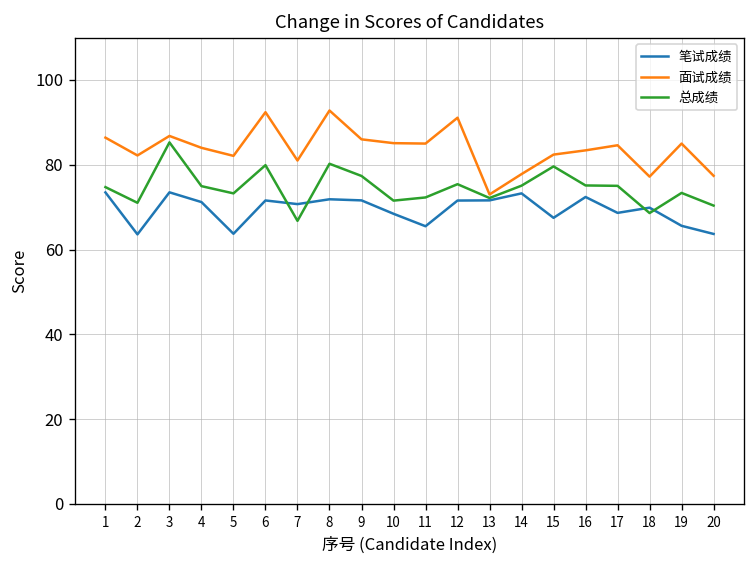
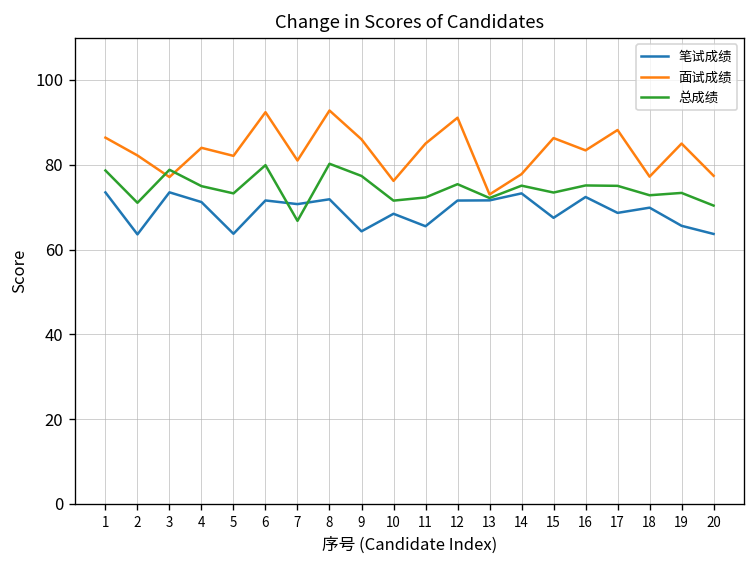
  {
    "笔试成绩": {
      "1": 73,
      "2": 64,
      "3": 74,
      "4": 71,
      "5": 64,
      "6": 72,
      "7": 71,
      "8": 72,
-     "9": 72,
+     "9": 64,
      "10": 68,
      "11": 66,
      "12": 72,
      "14": 73,
      "15": 67,
      "16": 72,
      "17": 69,
      "18": 70,
      "19": 66,
      "20": 64
    },
    "面试成绩": {
      "1": 86,
      "2": 82,
-     "3": 87,
+     "3": 77,
      "4": 84,
      "5": 82,
      "6": 92,
      "7": 81,
      "8": 93,
      "9": 86,
-     "10": 85,
+     "10": 76,
      "11": 85,
      "12": 91,
      "13": 73,
      "14": 78,
-     "15": 82,
+     "15": 86,
      "16": 83,
-     "17": 85,
+     "17": 88,
      "18": 77,
      "19": 85,
      "20": 77
    },
    "总成绩": {
-     "1": 75,
+     "1": 79,
      "2": 71,
-     "3": 85,
+     "3": 79,
      "4": 75,
      "5": 73,
      "6": 80,
      "7": 67,
      "8": 80,
      "9": 77,
      "10": 72,
      "11": 72,
      "12": 75,
      "14": 75,
-     "15": 80,
+     "15": 73,
      "16": 75,
      "17": 75,
-     "18": 69,
+     "18": 73,
      "19": 73,
      "20": 70
    }
  }
